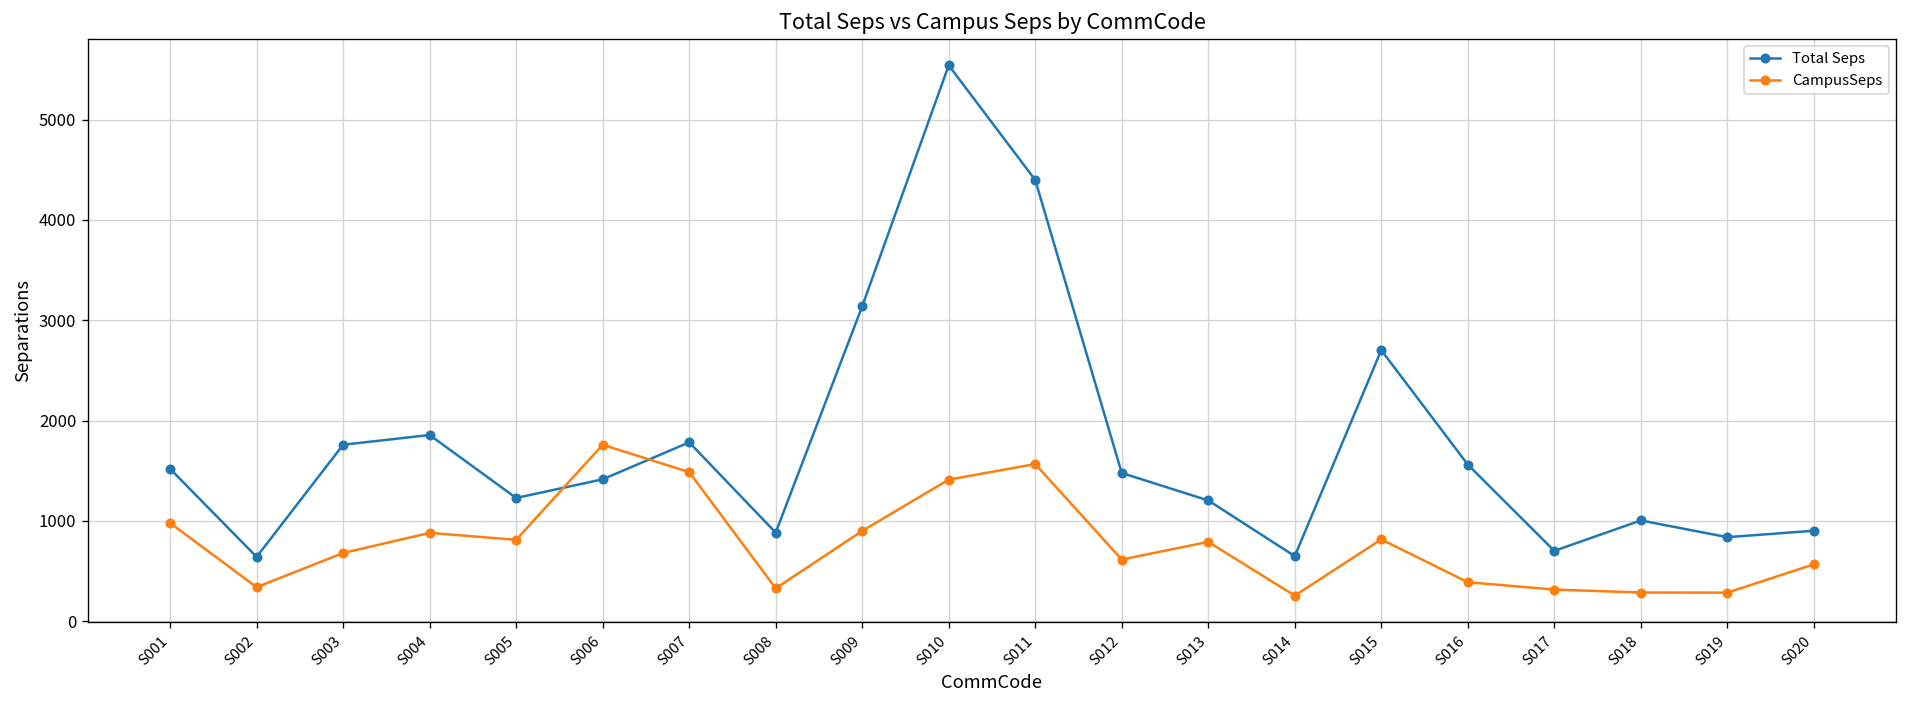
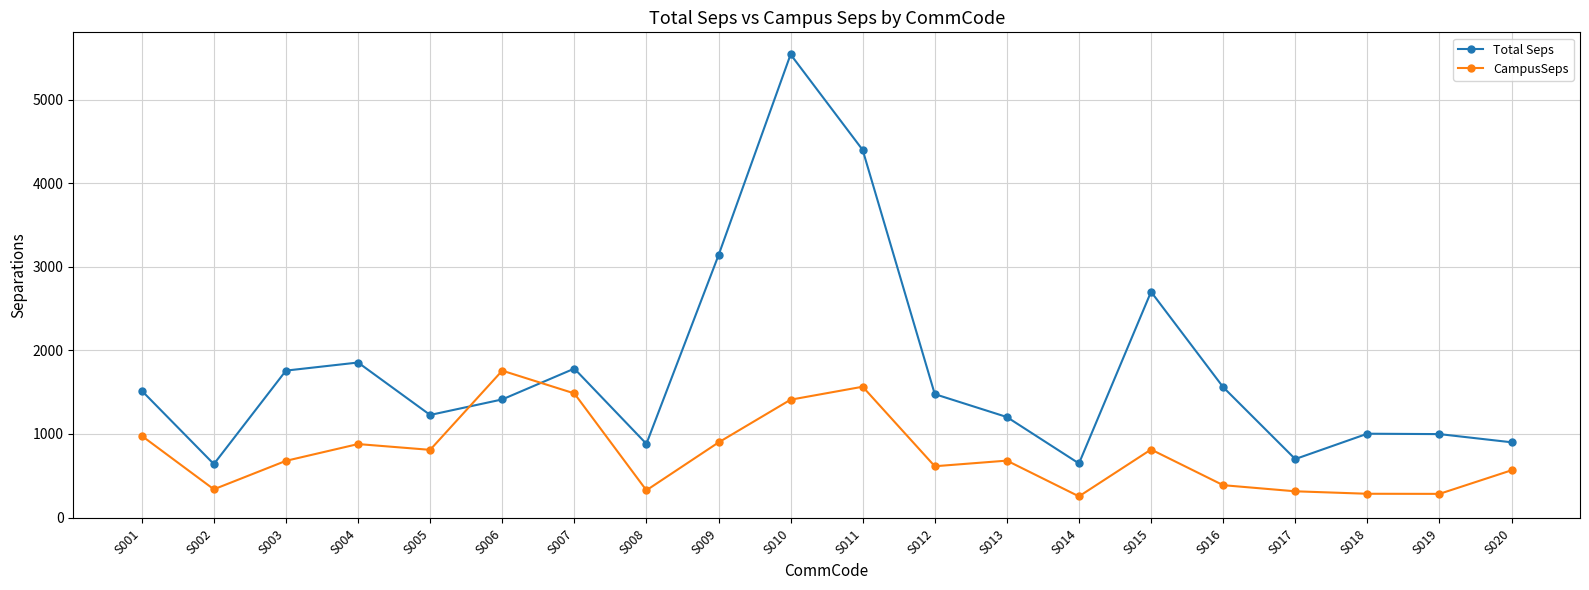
  {
    "Total Seps": {
      "S001": 1500,
      "S002": 600,
      "S003": 1800,
      "S004": 1900,
      "S005": 1200,
      "S006": 1400,
      "S007": 1800,
      "S008": 900,
      "S009": 3100,
      "S010": 5500,
      "S011": 4400,
      "S012": 1500,
      "S013": 1200,
      "S014": 600,
      "S015": 2700,
      "S016": 1600,
      "S017": 700,
      "S018": 1000,
-     "S019": 800,
+     "S019": 1000,
      "S020": 900
    },
    "CampusSeps": {
      "S001": 1000,
      "S002": 300,
      "S003": 700,
      "S004": 900,
      "S005": 800,
      "S006": 1800,
      "S007": 1500,
      "S008": 300,
      "S009": 900,
      "S010": 1400,
      "S011": 1600,
      "S012": 600,
-     "S013": 800,
+     "S013": 700,
      "S014": 300,
      "S015": 800,
      "S016": 400,
      "S017": 300,
      "S018": 300,
      "S019": 300,
      "S020": 600
    }
  }
